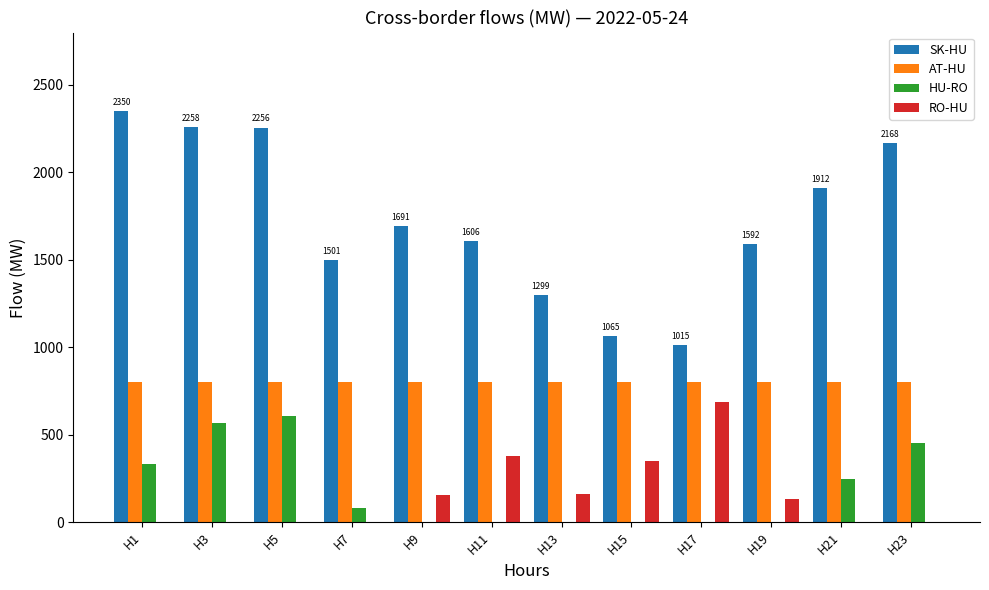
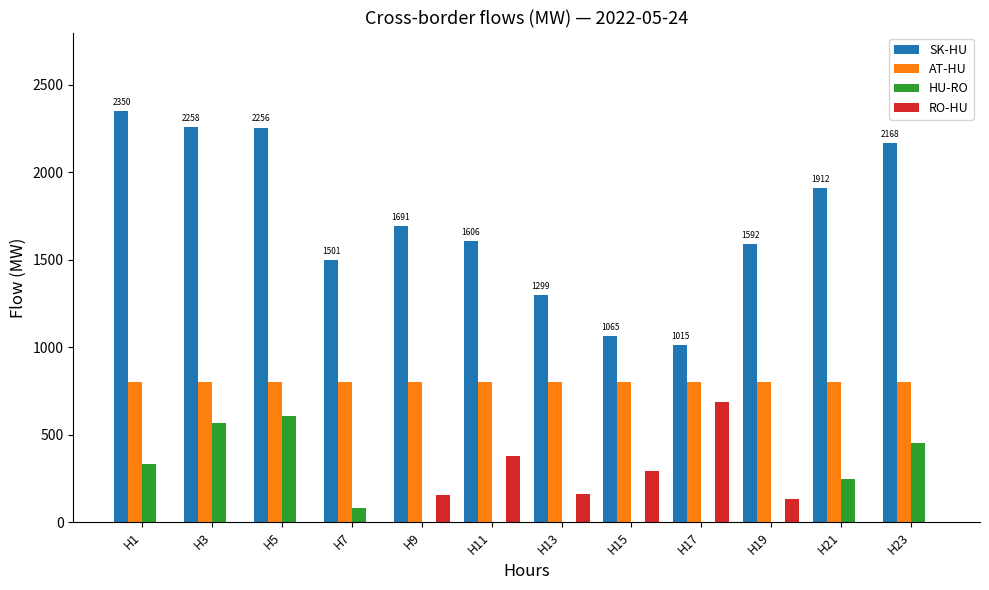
  {
    "SK-HU": {
      "H1": 2350,
      "H3": 2258,
      "H5": 2256,
      "H7": 1501,
      "H9": 1691,
      "H11": 1606,
      "H13": 1299,
      "H15": 1065,
      "H17": 1015,
      "H19": 1592,
      "H21": 1912,
      "H23": 2168
    },
    "AT-HU": {
      "H1": 800,
      "H3": 800,
      "H5": 800,
      "H7": 800,
      "H9": 800,
      "H11": 800,
      "H13": 800,
      "H15": 800,
      "H17": 800,
      "H19": 800,
      "H21": 800,
      "H23": 800
    },
    "HU-RO": {
      "H1": 330,
      "H3": 570,
      "H5": 600,
      "H7": 80,
      "H9": 0,
      "H11": 0,
      "H13": 0,
      "H15": 0,
      "H17": 0,
      "H19": 0,
      "H21": 250,
      "H23": 450
    },
    "RO-HU": {
      "H1": 0,
      "H3": 0,
      "H5": 0,
      "H7": 0,
      "H9": 160,
      "H11": 380,
      "H13": 160,
-     "H15": 350,
+     "H15": 290,
      "H17": 690,
      "H19": 130,
      "H21": 0,
      "H23": 0
    }
  }
